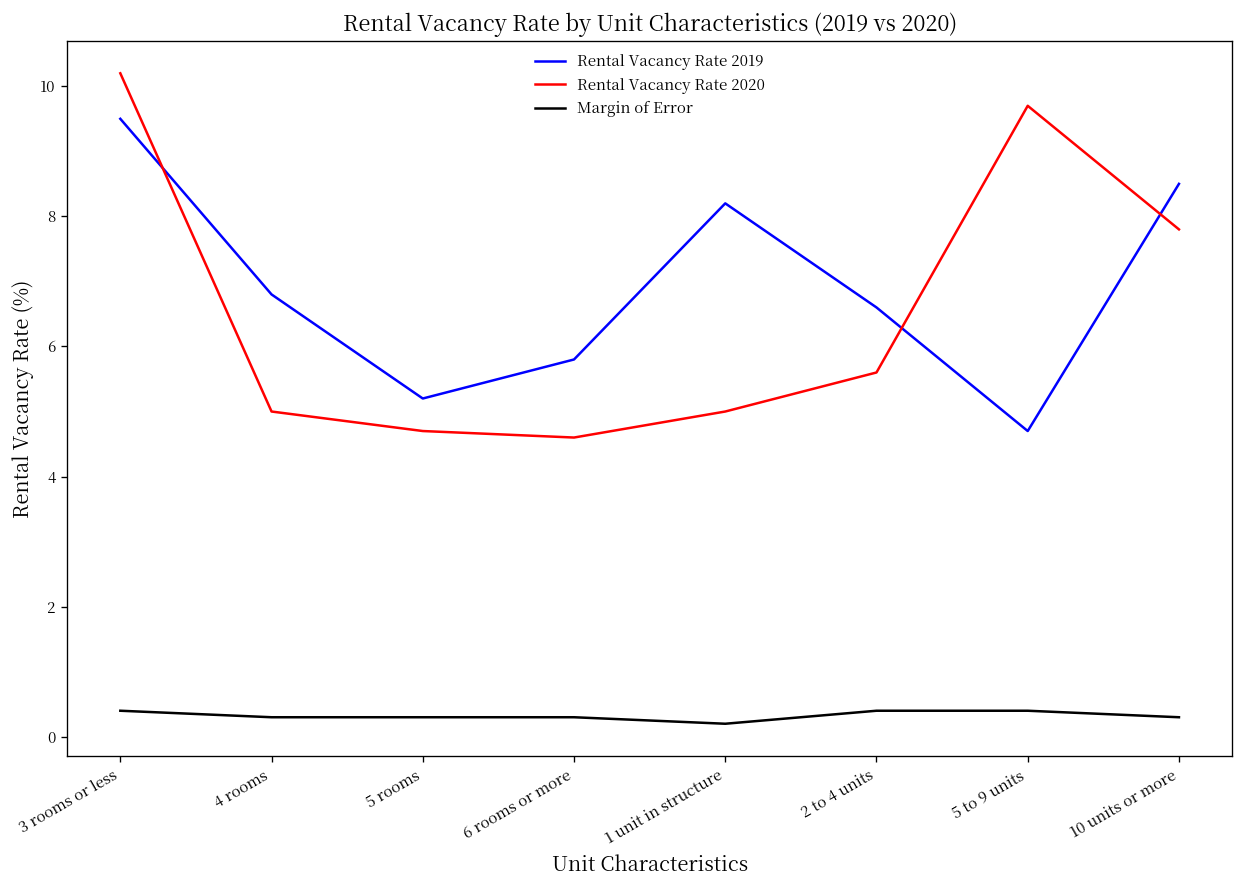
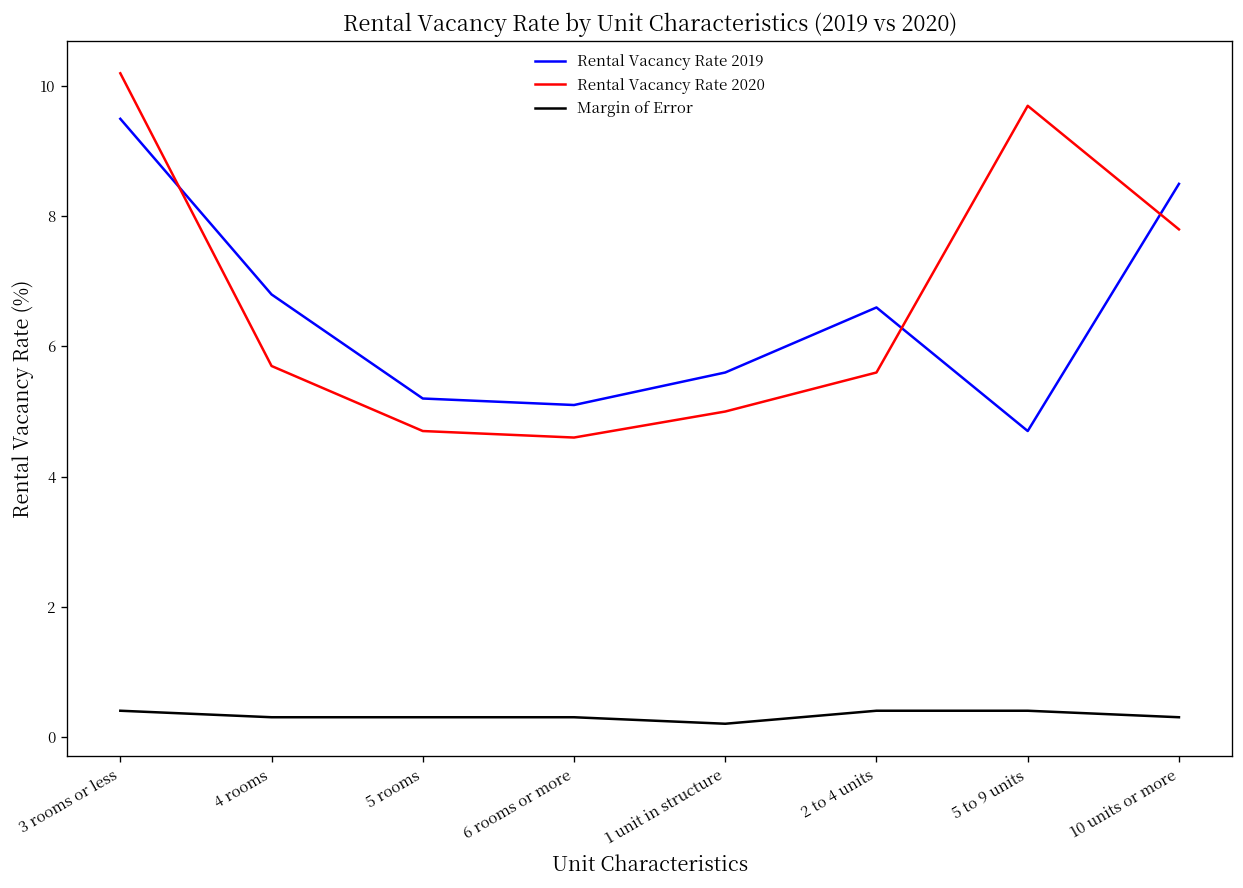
  {
    "Rental Vacancy Rate 2019": {
      "3 rooms or less": 9.5,
      "4 rooms": 6.8,
      "5 rooms": 5.2,
-     "6 rooms or more": 5.8,
-     "1 unit in structure": 8.2,
+     "6 rooms or more": 5.1,
+     "1 unit in structure": 5.6,
      "2 to 4 units": 6.6,
      "5 to 9 units": 4.7,
      "10 units or more": 8.5
    },
    "Rental Vacancy Rate 2020": {
      "3 rooms or less": 10.2,
-     "4 rooms": 5.0,
+     "4 rooms": 5.7,
      "5 rooms": 4.7,
      "6 rooms or more": 4.6,
      "1 unit in structure": 5.0,
      "2 to 4 units": 5.6,
      "5 to 9 units": 9.7,
      "10 units or more": 7.8
    },
    "Margin of Error": {
      "3 rooms or less": 0.4,
      "4 rooms": 0.3,
      "5 rooms": 0.3,
      "6 rooms or more": 0.3,
      "1 unit in structure": 0.2,
      "2 to 4 units": 0.4,
      "5 to 9 units": 0.4,
      "10 units or more": 0.3
    }
  }
